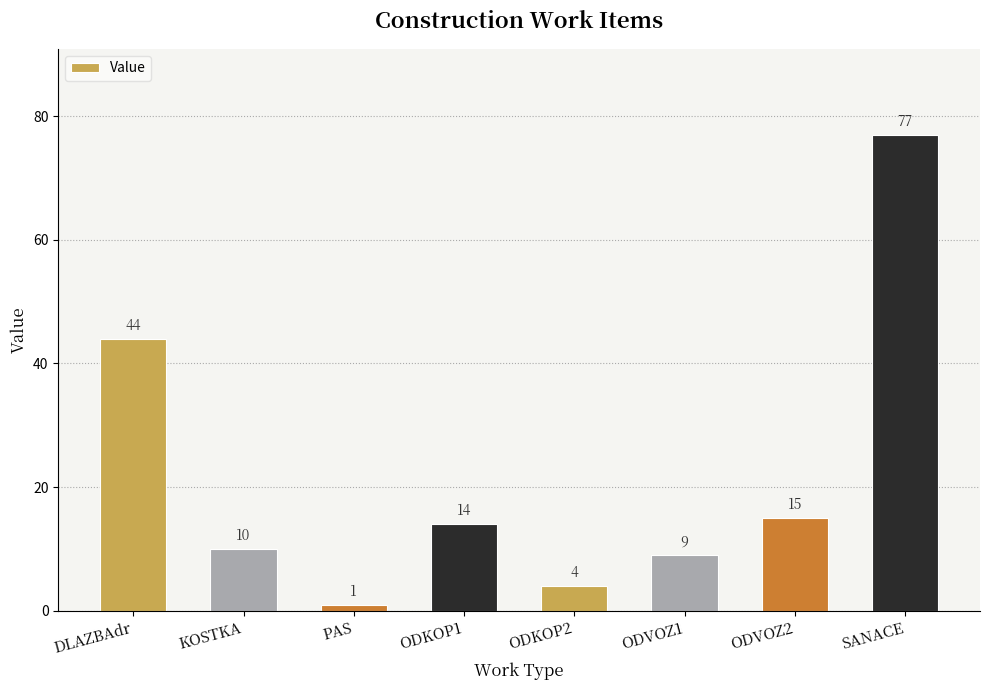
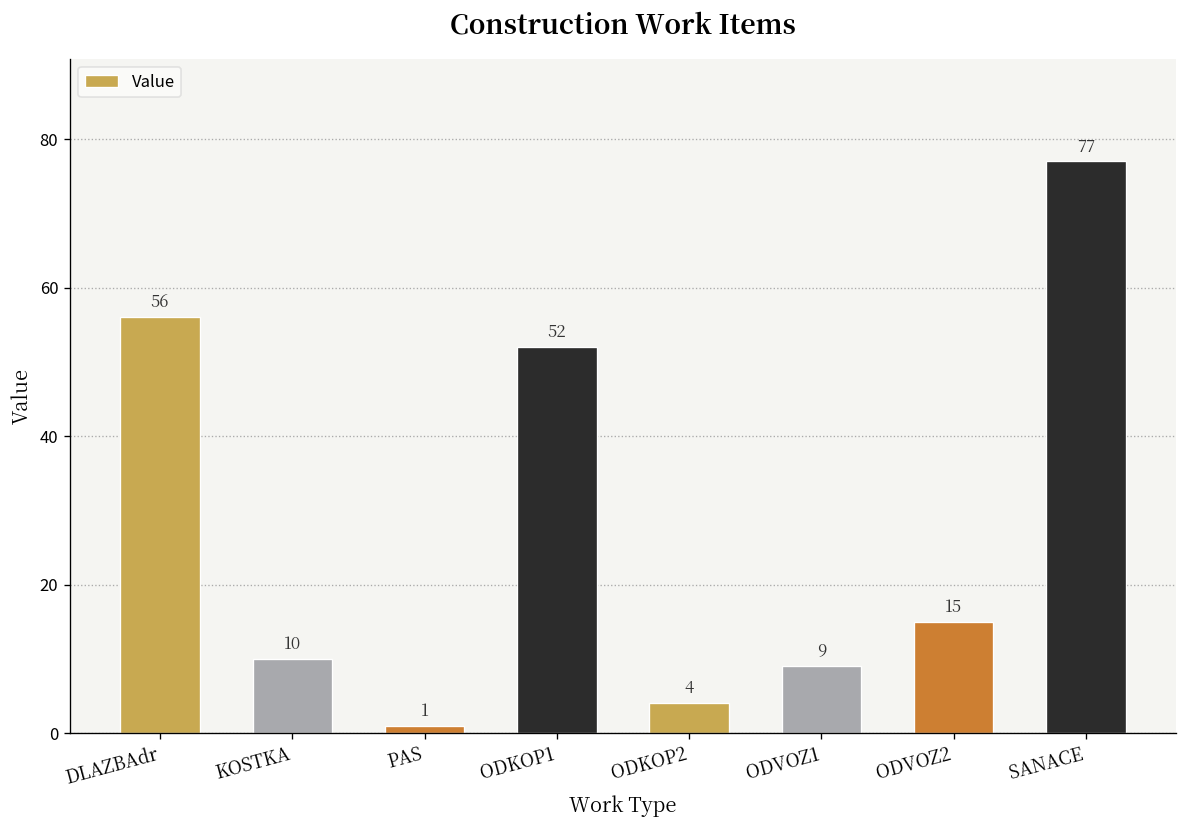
  {
-   "DLAZBAdr": 44,
+   "DLAZBAdr": 56,
    "KOSTKA": 10,
    "PAS": 1,
-   "ODKOP1": 14,
+   "ODKOP1": 52,
    "ODKOP2": 4,
    "ODVOZ1": 9,
    "ODVOZ2": 15,
    "SANACE": 77
  }
